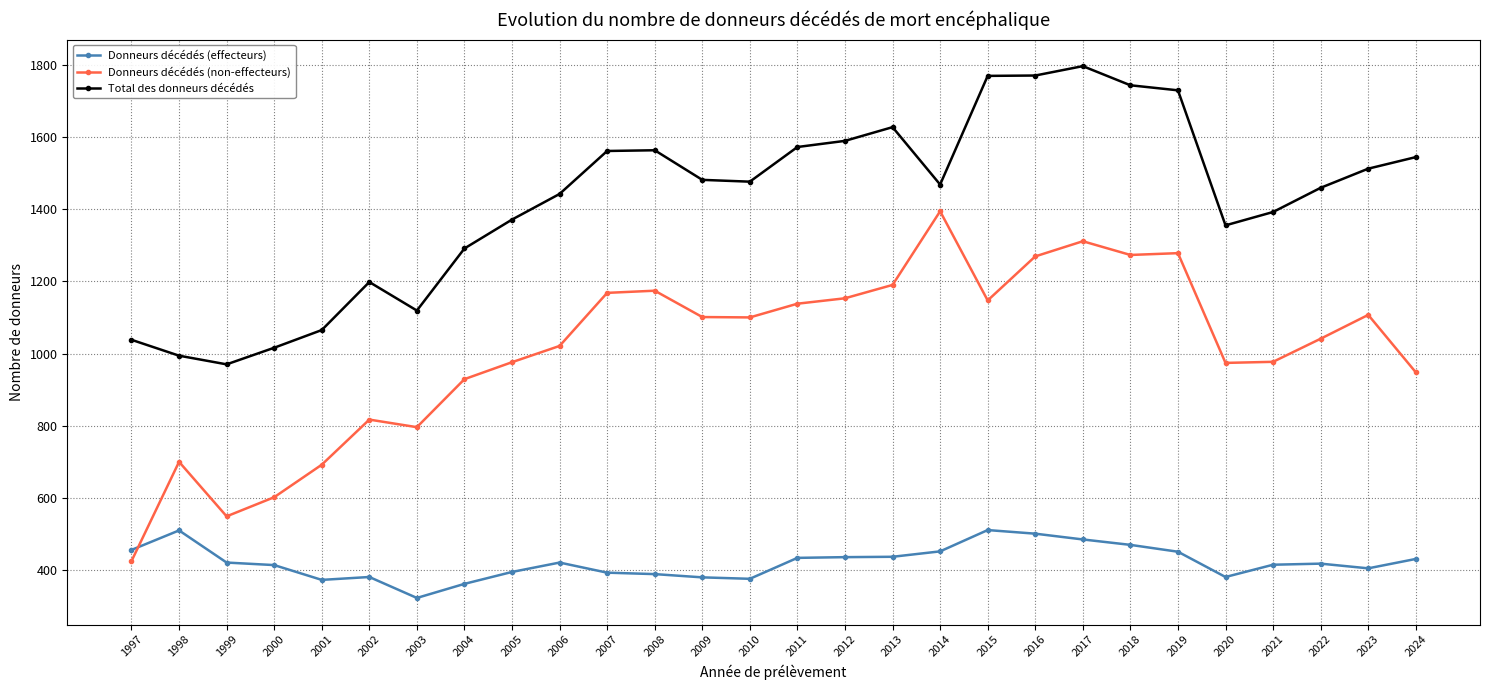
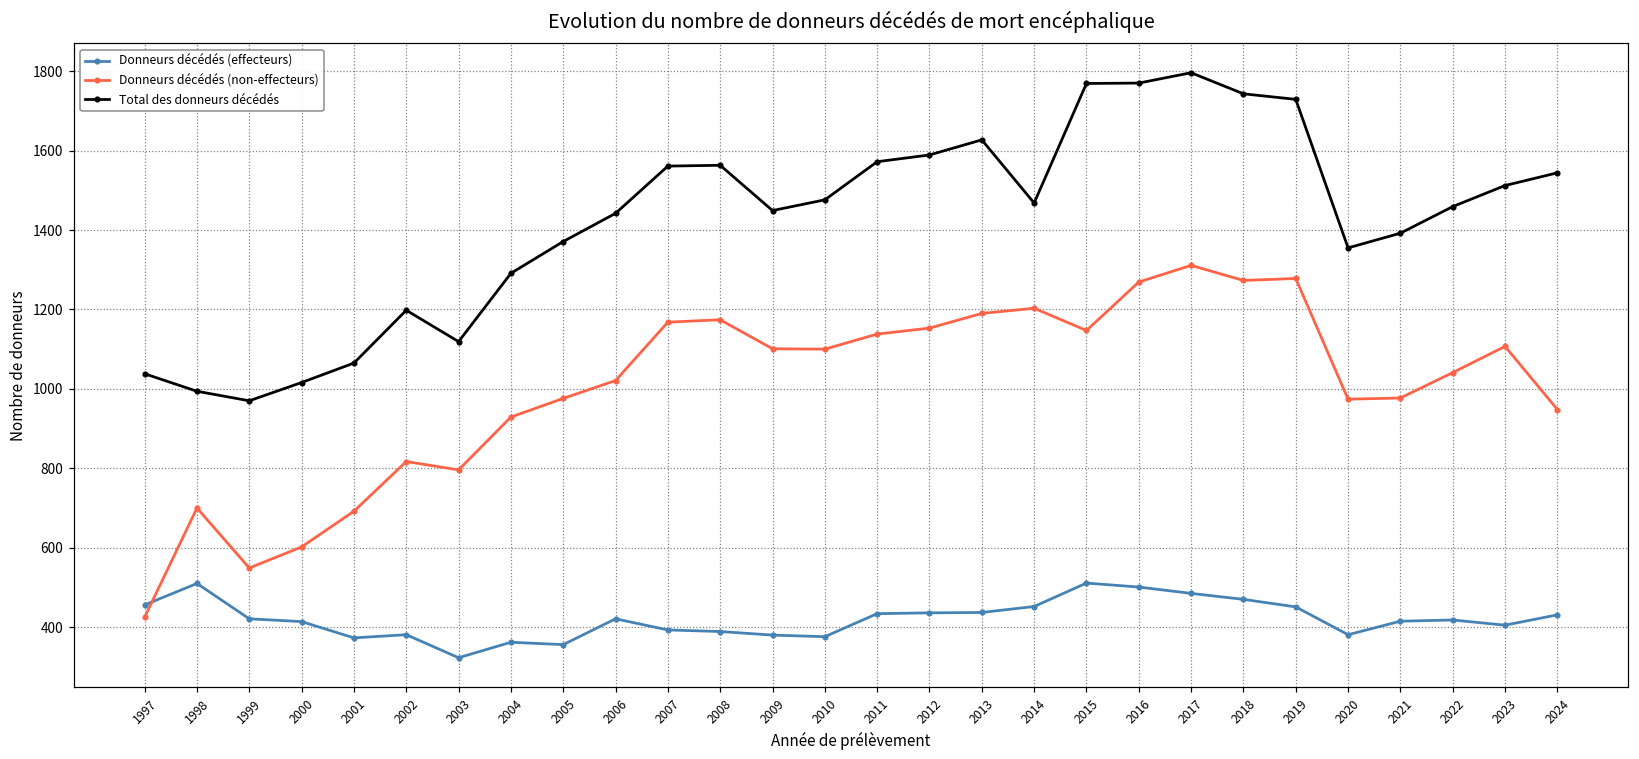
  {
    "Donneurs décédés (effecteurs)": {
      "1997": 460,
      "1998": 510,
      "1999": 420,
      "2000": 410,
      "2001": 370,
      "2002": 380,
      "2003": 320,
      "2004": 360,
-     "2005": 400,
+     "2005": 360,
      "2006": 420,
      "2007": 390,
      "2008": 390,
      "2009": 380,
      "2010": 380,
      "2011": 430,
      "2012": 440,
      "2013": 440,
      "2014": 450,
      "2015": 510,
      "2016": 500,
      "2017": 490,
      "2018": 470,
      "2019": 450,
      "2020": 380,
      "2021": 420,
      "2022": 420,
      "2023": 410,
      "2024": 430
    },
    "Donneurs décédés (non-effecteurs)": {
      "1997": 430,
      "1998": 700,
      "1999": 550,
      "2000": 600,
      "2001": 690,
      "2002": 820,
      "2003": 800,
      "2004": 930,
      "2005": 980,
      "2006": 1020,
      "2007": 1170,
      "2008": 1170,
      "2009": 1100,
      "2010": 1100,
      "2011": 1140,
      "2012": 1150,
      "2013": 1190,
-     "2014": 1390,
+     "2014": 1200,
      "2015": 1150,
      "2016": 1270,
      "2017": 1310,
      "2018": 1270,
      "2019": 1280,
      "2020": 970,
      "2021": 980,
      "2022": 1040,
      "2023": 1110,
      "2024": 950
    },
    "Total des donneurs décédés": {
      "1997": 1040,
      "1998": 990,
      "1999": 970,
      "2000": 1020,
      "2001": 1070,
      "2002": 1200,
      "2003": 1120,
      "2004": 1290,
      "2005": 1370,
      "2006": 1440,
      "2007": 1560,
      "2008": 1560,
-     "2009": 1480,
+     "2009": 1450,
      "2010": 1480,
      "2011": 1570,
      "2012": 1590,
      "2013": 1630,
      "2014": 1470,
      "2015": 1770,
      "2016": 1770,
      "2017": 1800,
      "2018": 1740,
      "2019": 1730,
      "2020": 1360,
      "2021": 1390,
      "2022": 1460,
      "2023": 1510,
      "2024": 1540
    }
  }
